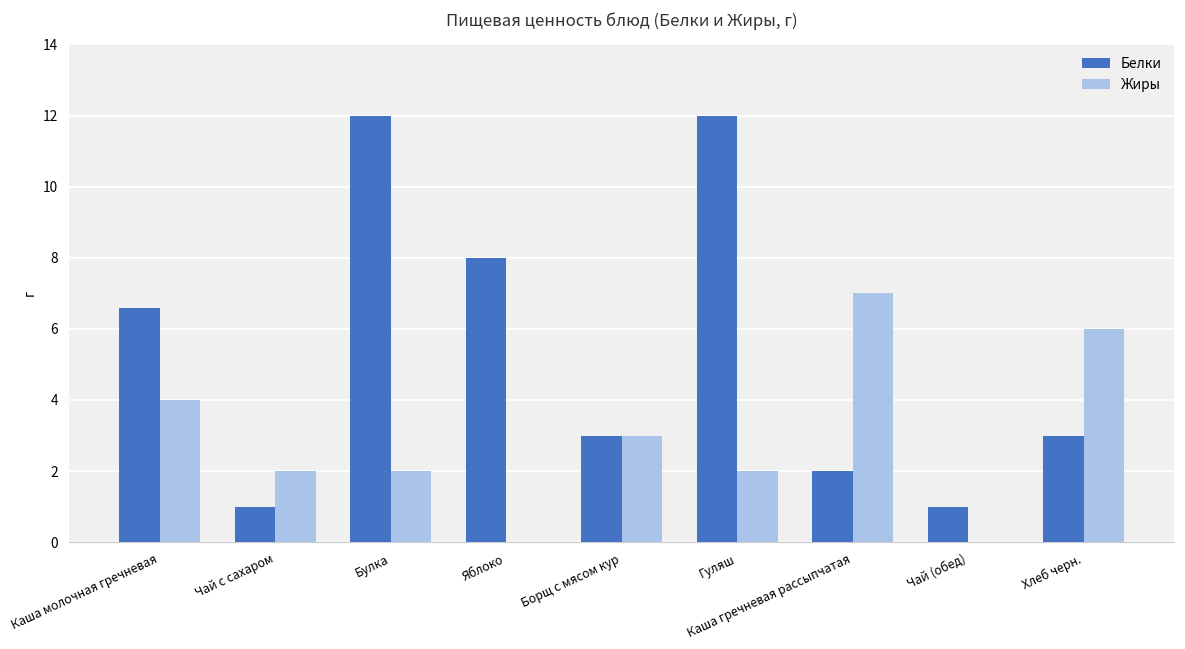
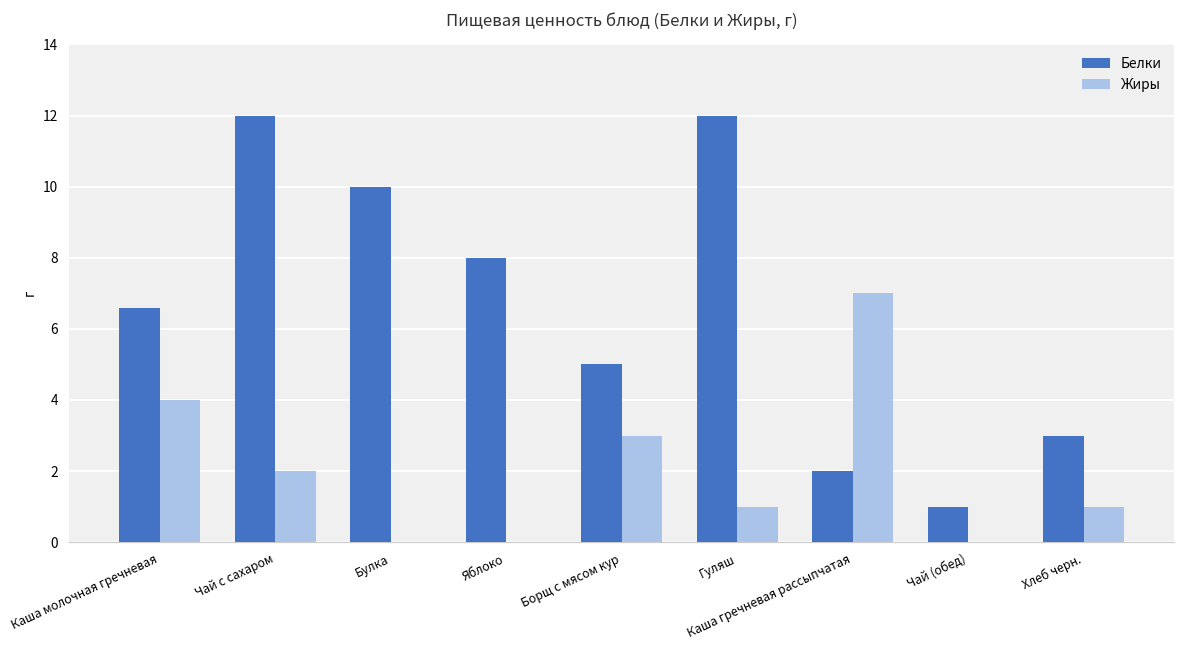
  {
    "Белки": {
      "Каша молочная гречневая": 6.6,
-     "Чай с сахаром": 1,
-     "Булка": 12,
+     "Чай с сахаром": 12,
+     "Булка": 10,
      "Яблоко": 8,
-     "Борщ с мясом кур": 3,
+     "Борщ с мясом кур": 5,
      "Гуляш": 12,
      "Каша гречневая рассыпчатая": 2,
      "Чай (обед)": 1,
      "Хлеб черн.": 3
    },
    "Жиры": {
      "Каша молочная гречневая": 4,
      "Чай с сахаром": 2,
-     "Булка": 2,
+     "Булка": 0,
      "Яблоко": 0,
      "Борщ с мясом кур": 3,
-     "Гуляш": 2,
+     "Гуляш": 1,
      "Каша гречневая рассыпчатая": 7,
      "Чай (обед)": 0,
-     "Хлеб черн.": 6
+     "Хлеб черн.": 1
    }
  }
